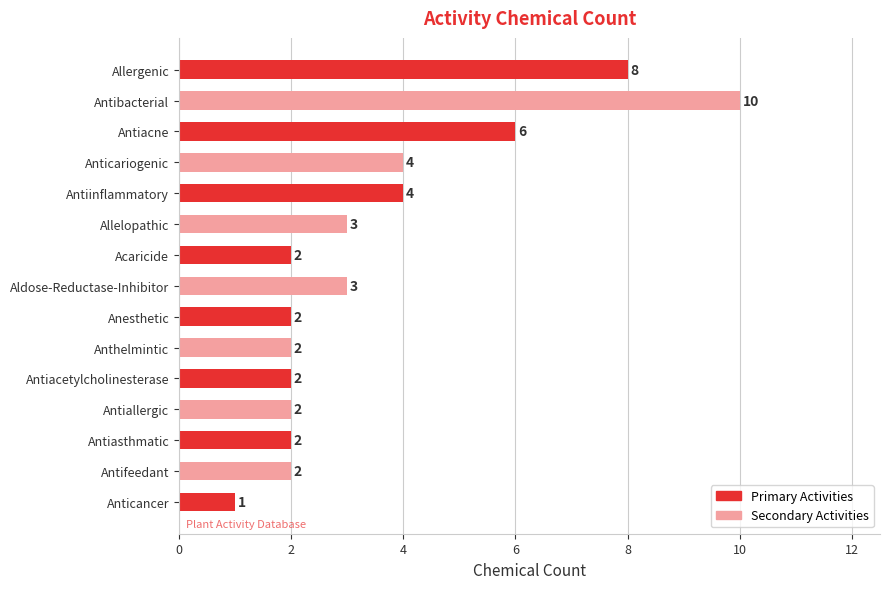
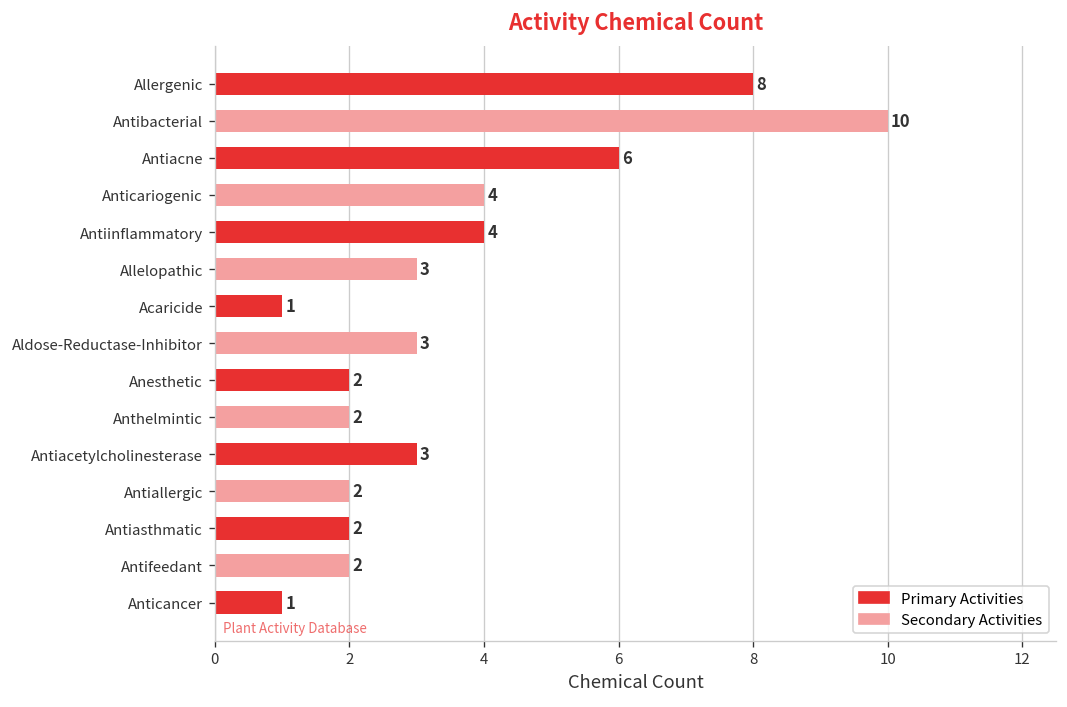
  {
    "Allergenic": 8,
    "Antibacterial": 10,
    "Antiacne": 6,
    "Anticariogenic": 4,
    "Antiinflammatory": 4,
    "Allelopathic": 3,
-   "Acaricide": 2,
+   "Acaricide": 1,
    "Aldose-Reductase-Inhibitor": 3,
    "Anesthetic": 2,
    "Anthelmintic": 2,
-   "Antiacetylcholinesterase": 2,
+   "Antiacetylcholinesterase": 3,
    "Antiallergic": 2,
    "Antiasthmatic": 2,
    "Antifeedant": 2,
    "Anticancer": 1
  }
